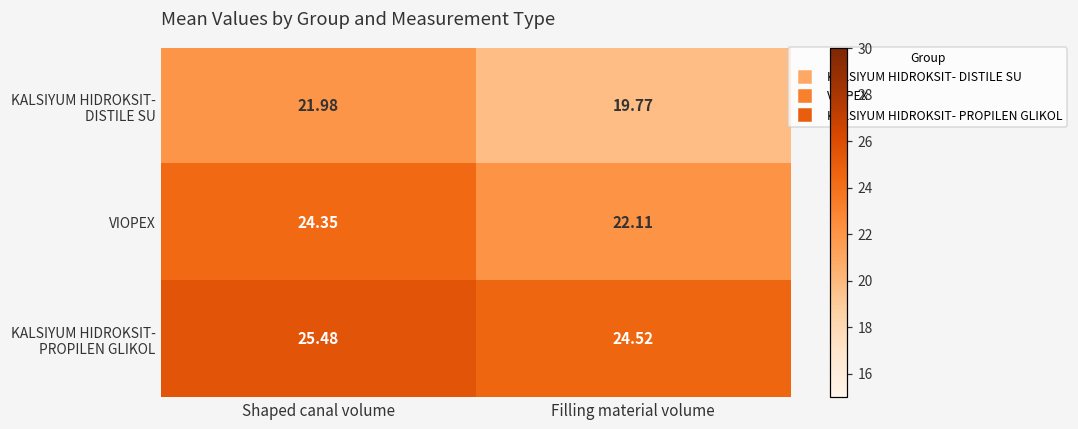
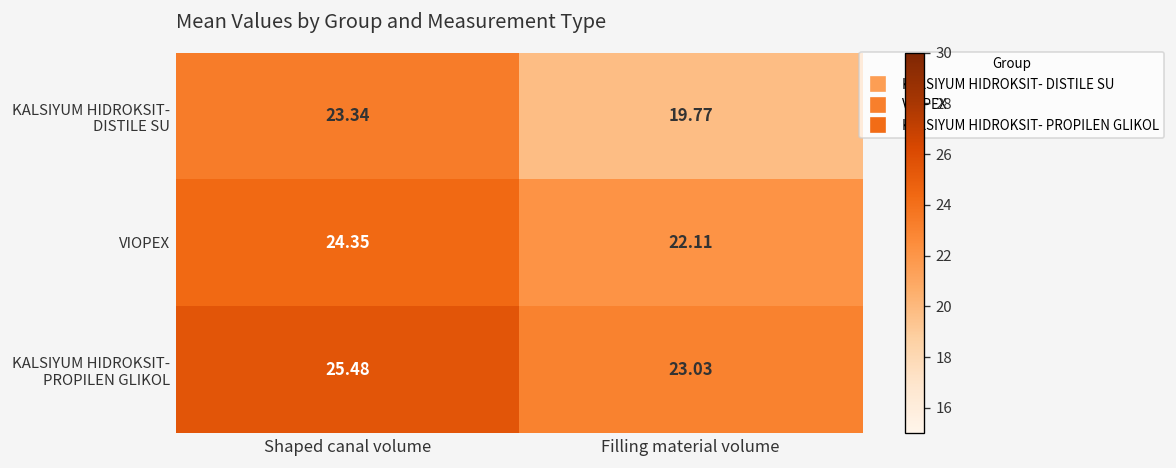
  {
    "KALSIYUM HIDROKSIT- DISTILE SU": {
-     "Shaped canal volume": 21.98,
+     "Shaped canal volume": 23.34,
      "Filling material volume": 19.77
    },
    "VIOPEX": {
      "Shaped canal volume": 24.35,
      "Filling material volume": 22.11
    },
    "KALSIYUM HIDROKSIT- PROPILEN GLIKOL": {
      "Shaped canal volume": 25.48,
-     "Filling material volume": 24.52
+     "Filling material volume": 23.03
    }
  }
